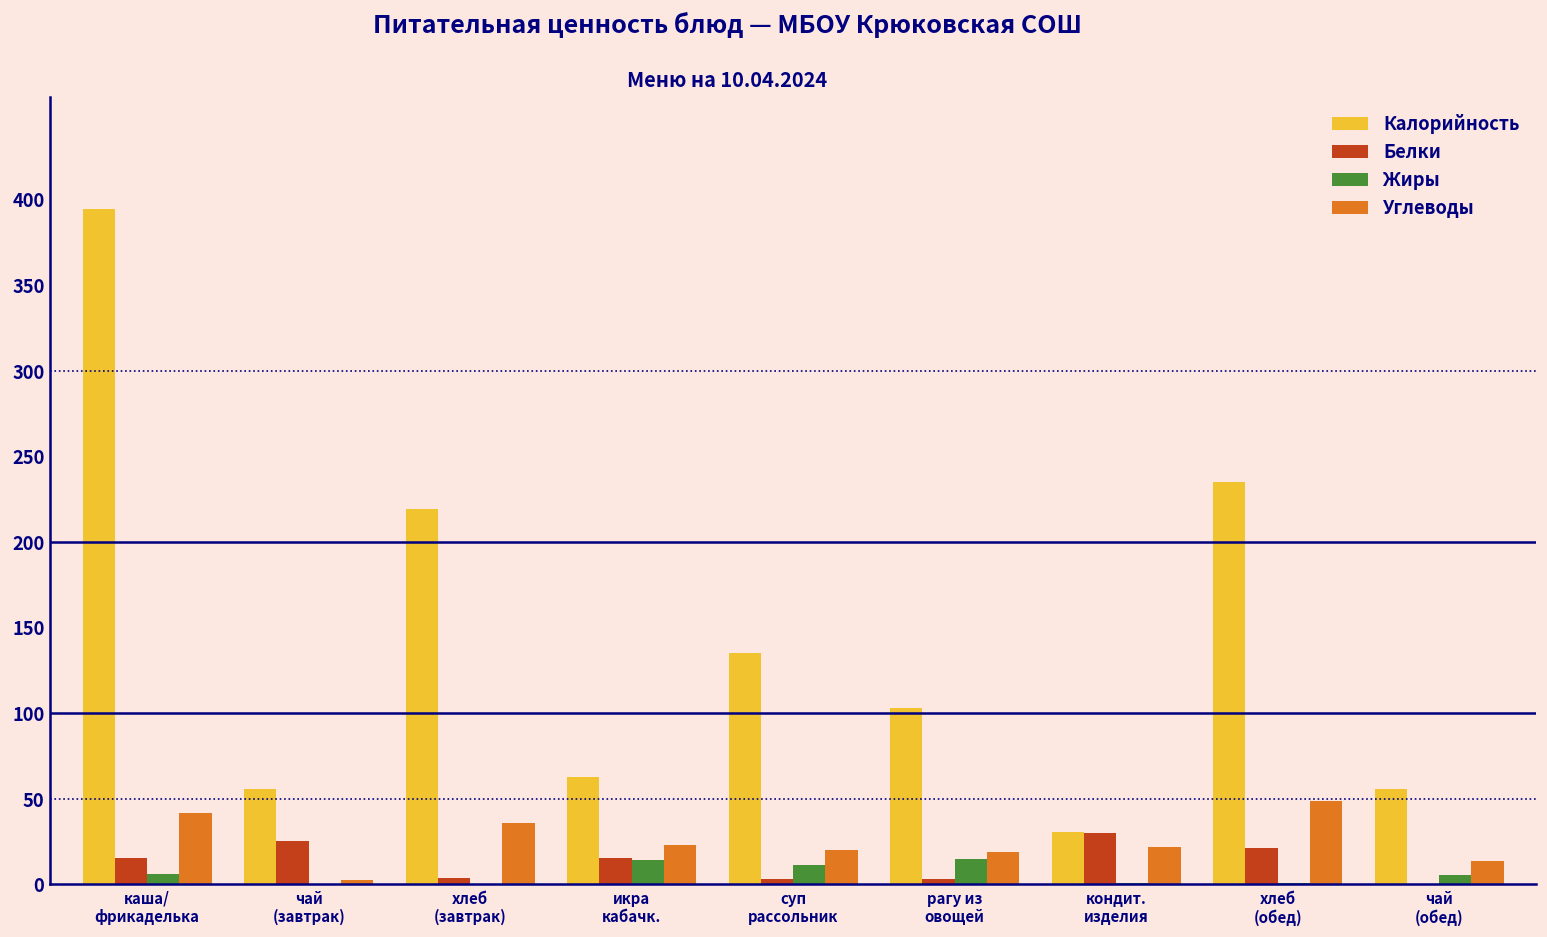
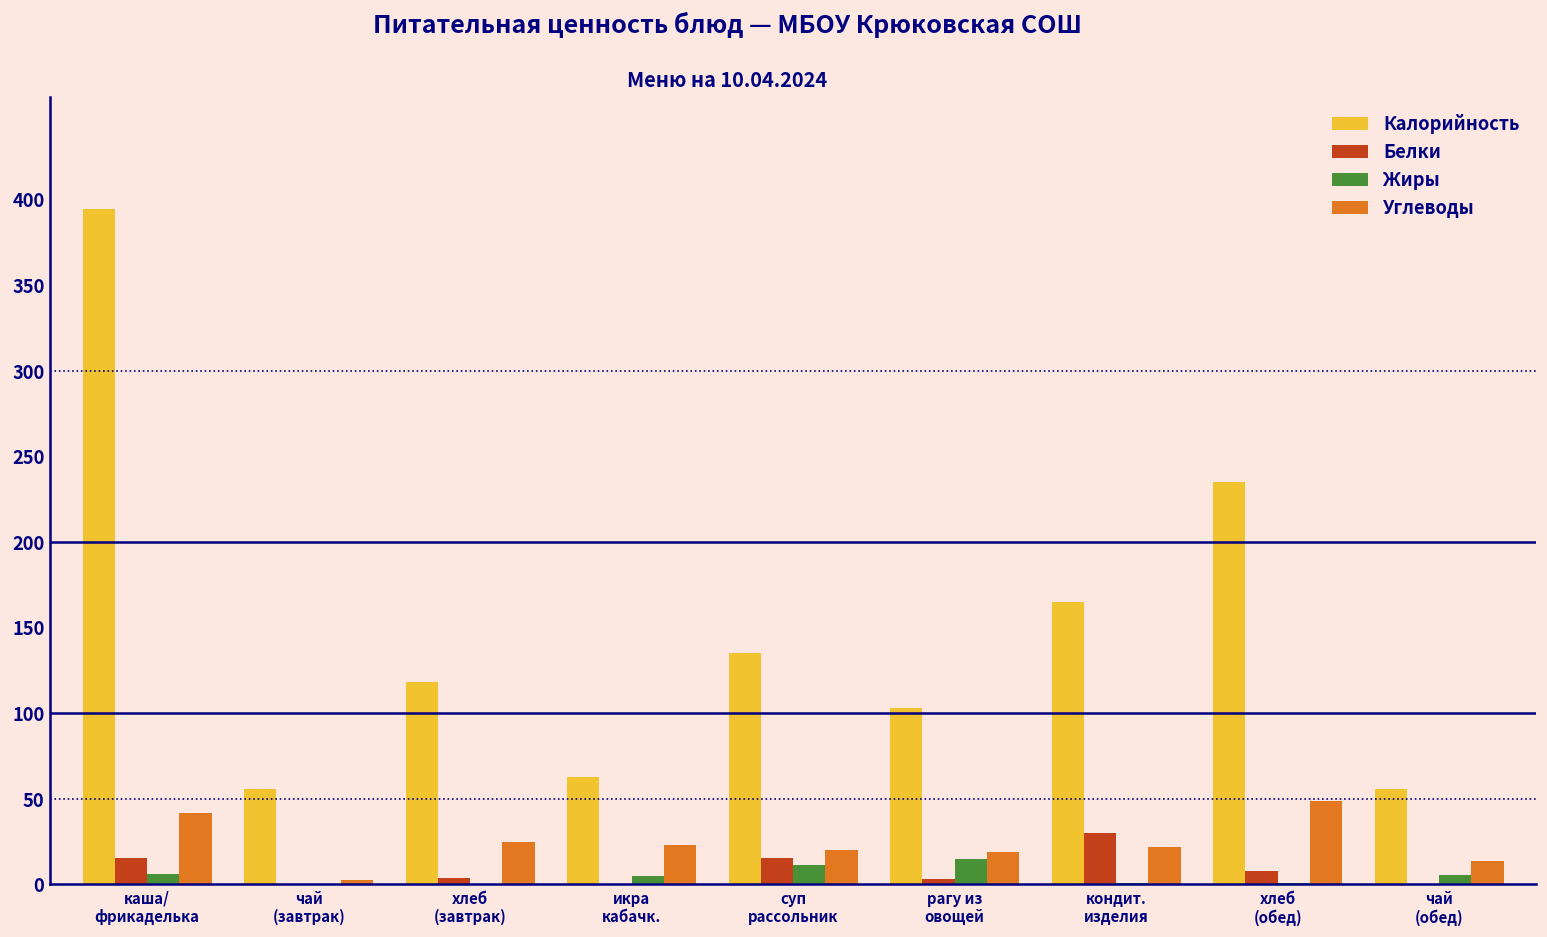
  {
    "Калорийность": {
      "каша/ фрикаделька": 394,
      "чай (завтрак)": 56,
-     "хлеб (завтрак)": 219,
+     "хлеб (завтрак)": 118,
      "икра кабачк.": 63,
      "суп рассольник": 135,
      "рагу из овощей": 103,
-     "кондит. изделия": 30,
+     "кондит. изделия": 165,
      "хлеб (обед)": 235,
      "чай (обед)": 56
    },
    "Белки": {
      "каша/ фрикаделька": 15,
-     "чай (завтрак)": 26,
+     "чай (завтрак)": 0,
      "хлеб (завтрак)": 4,
-     "икра кабачк.": 15,
-     "суп рассольник": 3,
+     "икра кабачк.": 0,
+     "суп рассольник": 15,
      "рагу из овощей": 3,
      "кондит. изделия": 30,
-     "хлеб (обед)": 21,
+     "хлеб (обед)": 8,
      "чай (обед)": 0
    },
    "Жиры": {
      "каша/ фрикаделька": 6,
      "чай (завтрак)": 0,
      "хлеб (завтрак)": 0,
-     "икра кабачк.": 14,
+     "икра кабачк.": 5,
      "суп рассольник": 12,
      "рагу из овощей": 15,
      "чай (обед)": 6
    },
    "Углеводы": {
      "каша/ фрикаделька": 42,
      "чай (завтрак)": 3,
-     "хлеб (завтрак)": 36,
+     "хлеб (завтрак)": 25,
      "икра кабачк.": 23,
      "суп рассольник": 20,
      "рагу из овощей": 19,
      "кондит. изделия": 22,
      "хлеб (обед)": 49,
      "чай (обед)": 14
    }
  }
